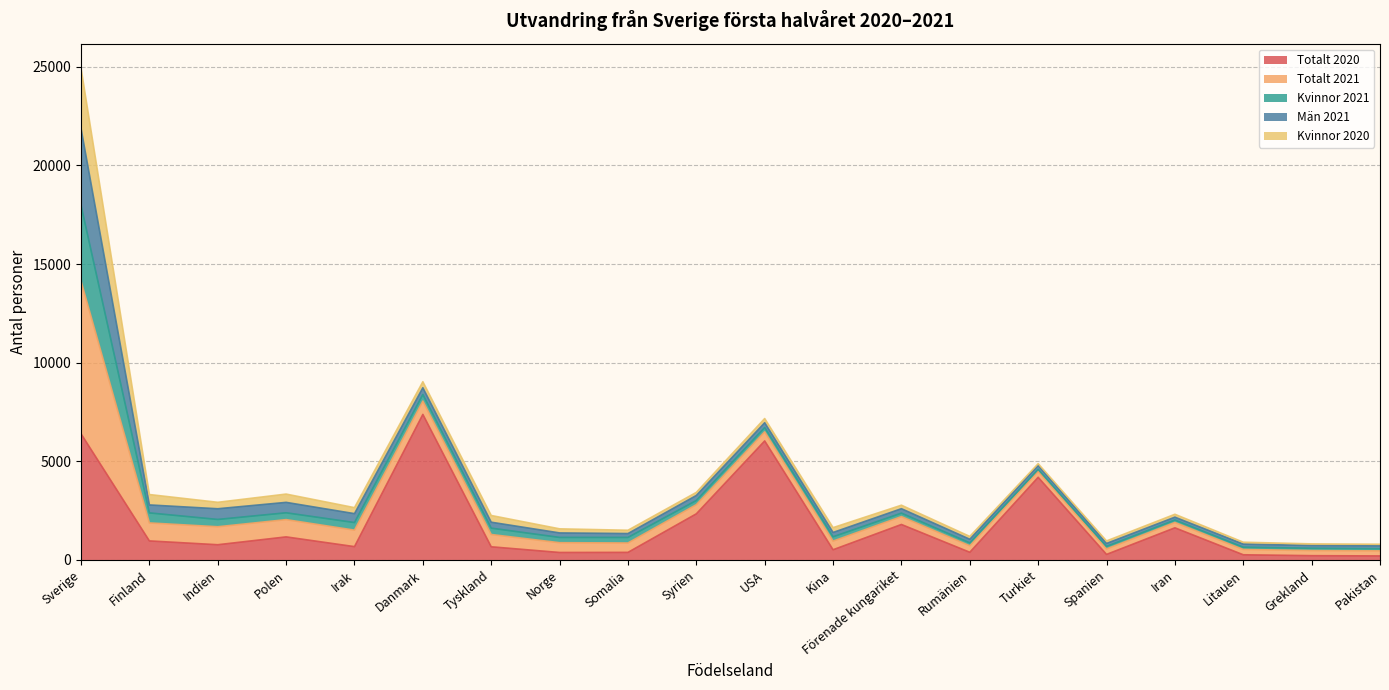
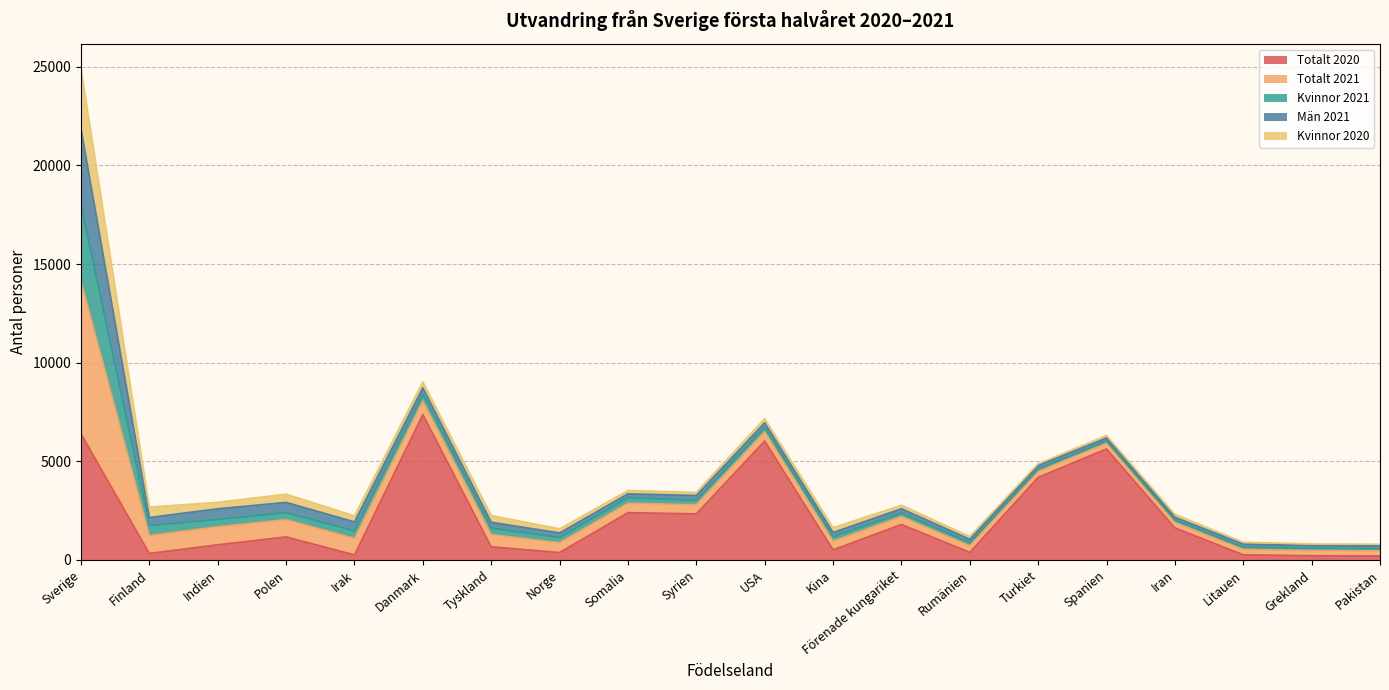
  {
    "Totalt 2020": {
      "Sverige": 6400,
-     "Finland": 1000,
+     "Finland": 300,
      "Indien": 800,
      "Polen": 1200,
-     "Irak": 700,
+     "Irak": 300,
      "Danmark": 7400,
      "Tyskland": 700,
      "Norge": 400,
-     "Somalia": 400,
+     "Somalia": 2400,
      "Syrien": 2300,
      "USA": 6000,
      "Kina": 500,
      "Förenade kungariket": 1800,
      "Rumänien": 400,
      "Turkiet": 4200,
-     "Spanien": 300,
+     "Spanien": 5600,
      "Iran": 1600,
      "Litauen": 300,
      "Grekland": 200,
      "Pakistan": 200
    }
  }
